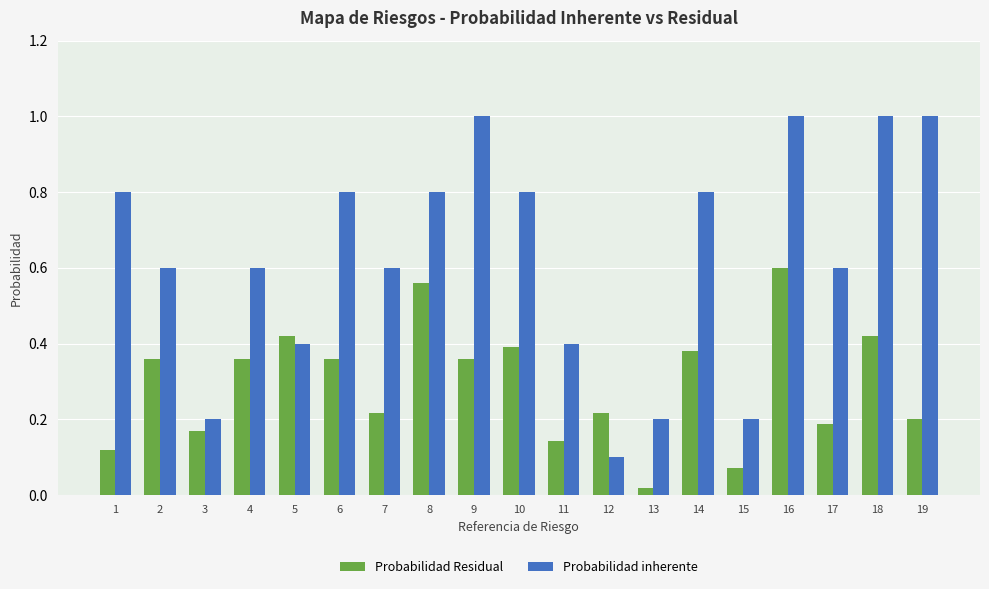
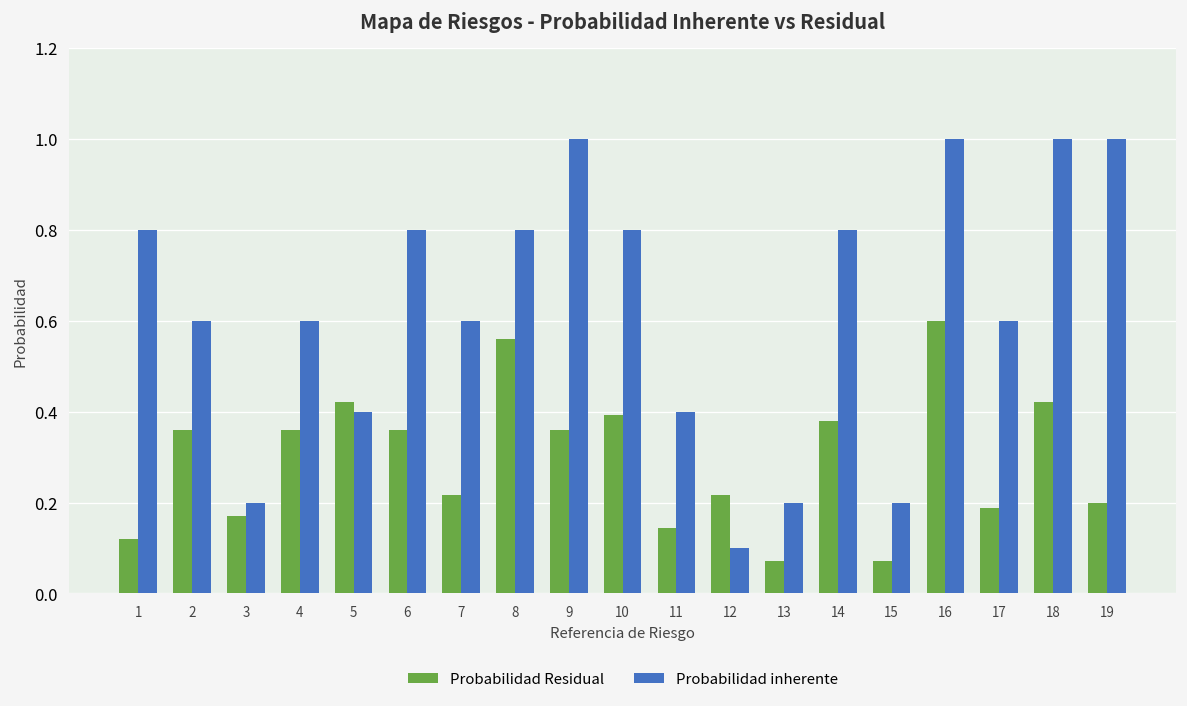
  {
    "Probabilidad Residual": {
      "1": 0.12,
      "2": 0.36,
      "3": 0.17,
      "4": 0.36,
      "5": 0.42,
      "6": 0.36,
      "7": 0.22,
      "8": 0.56,
      "9": 0.36,
      "10": 0.39,
      "11": 0.14,
      "12": 0.22,
-     "13": 0.02,
+     "13": 0.07,
      "14": 0.38,
      "15": 0.07,
      "16": 0.60,
      "17": 0.19,
      "18": 0.42,
      "19": 0.20
    },
    "Probabilidad inherente": {
      "1": 0.80,
      "2": 0.60,
      "3": 0.20,
      "4": 0.60,
      "5": 0.40,
      "6": 0.80,
      "7": 0.60,
      "8": 0.80,
      "9": 1.00,
      "10": 0.80,
      "11": 0.40,
      "12": 0.10,
      "13": 0.20,
      "14": 0.80,
      "15": 0.20,
      "16": 1.00,
      "17": 0.60,
      "18": 1.00,
      "19": 1.00
    }
  }
